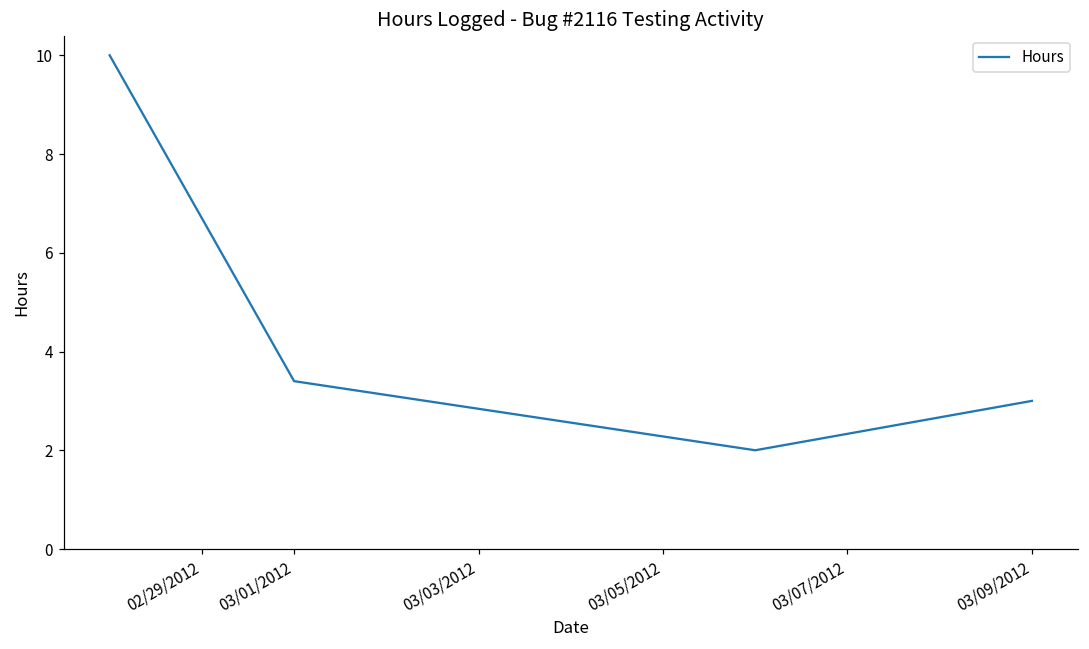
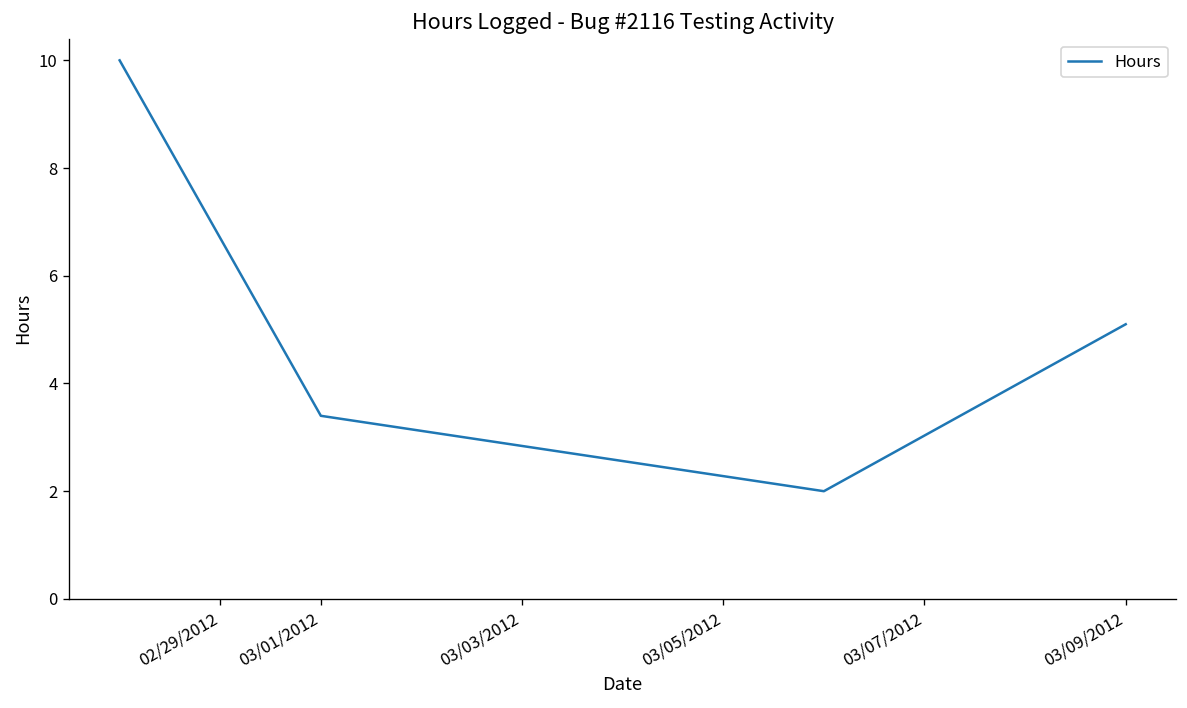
  {
    "03/01/2012": 3.4,
-   "03/09/2012": 3.0
+   "03/09/2012": 5.1
  }
